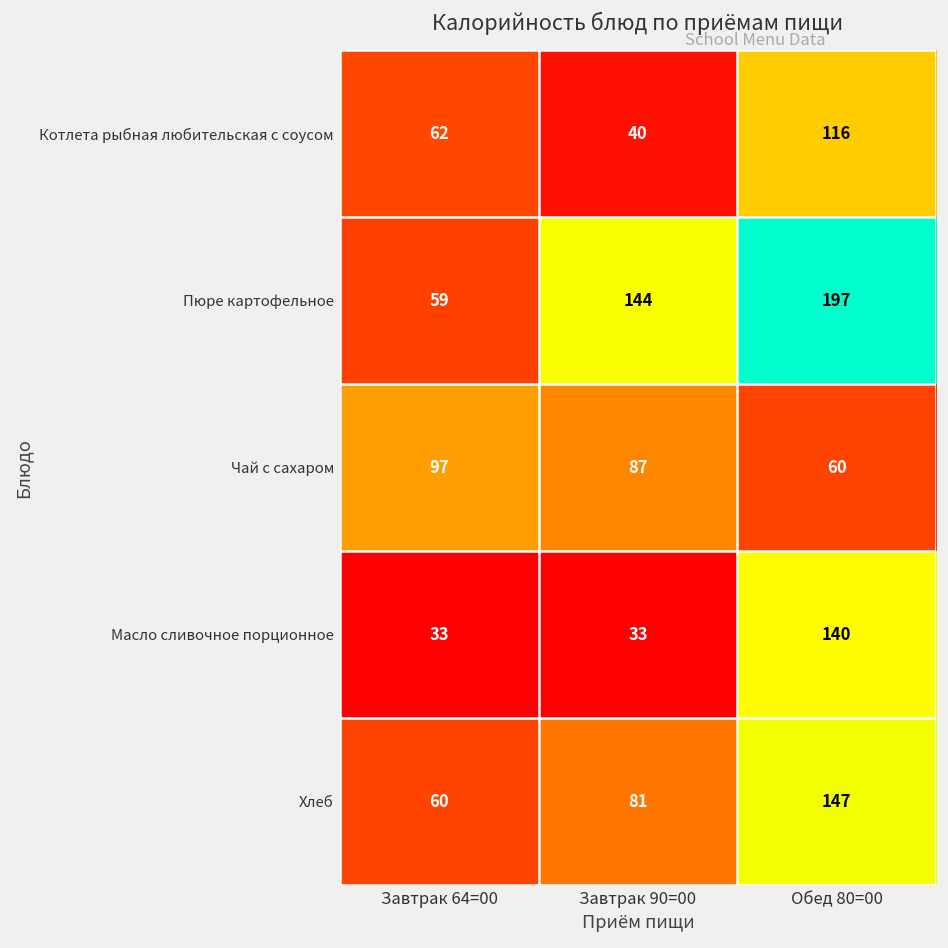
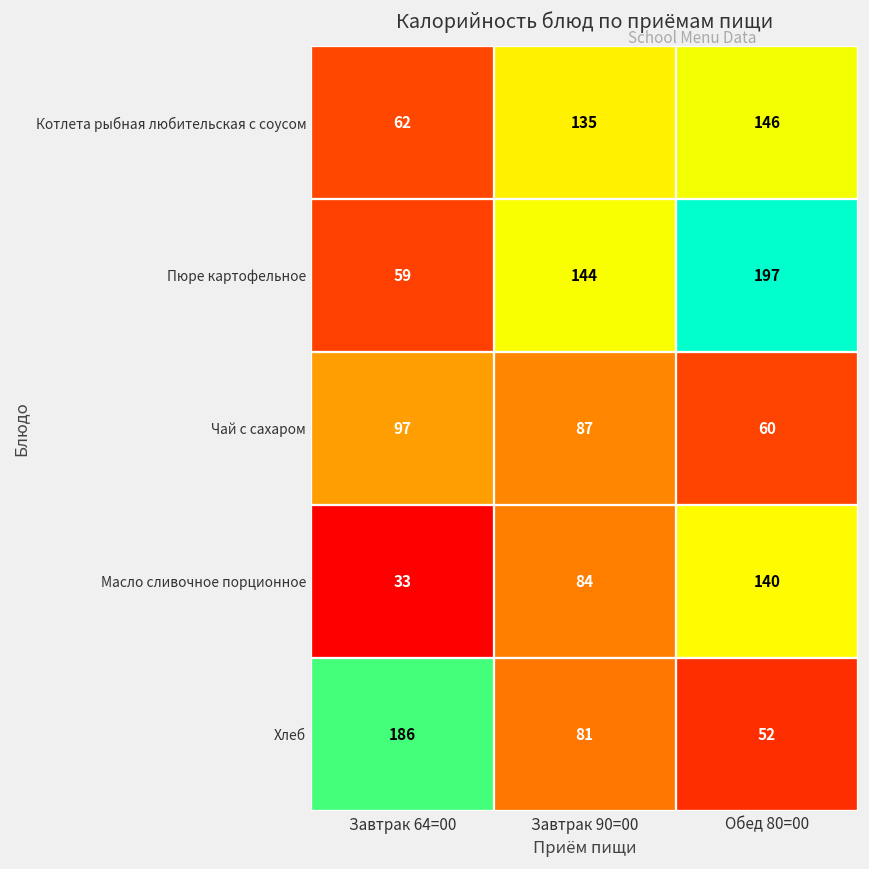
  {
    "Котлета рыбная любительская с соусом": {
      "Завтрак 64=00": 62,
-     "Завтрак 90=00": 40,
-     "Обед 80=00": 116
+     "Завтрак 90=00": 135,
+     "Обед 80=00": 146
    },
    "Пюре картофельное": {
      "Завтрак 64=00": 59,
      "Завтрак 90=00": 144,
      "Обед 80=00": 197
    },
    "Чай с сахаром": {
      "Завтрак 64=00": 97,
      "Завтрак 90=00": 87,
      "Обед 80=00": 60
    },
    "Масло сливочное порционное": {
      "Завтрак 64=00": 33,
-     "Завтрак 90=00": 33,
+     "Завтрак 90=00": 84,
      "Обед 80=00": 140
    },
    "Хлеб": {
-     "Завтрак 64=00": 60,
+     "Завтрак 64=00": 186,
      "Завтрак 90=00": 81,
-     "Обед 80=00": 147
+     "Обед 80=00": 52
    }
  }
